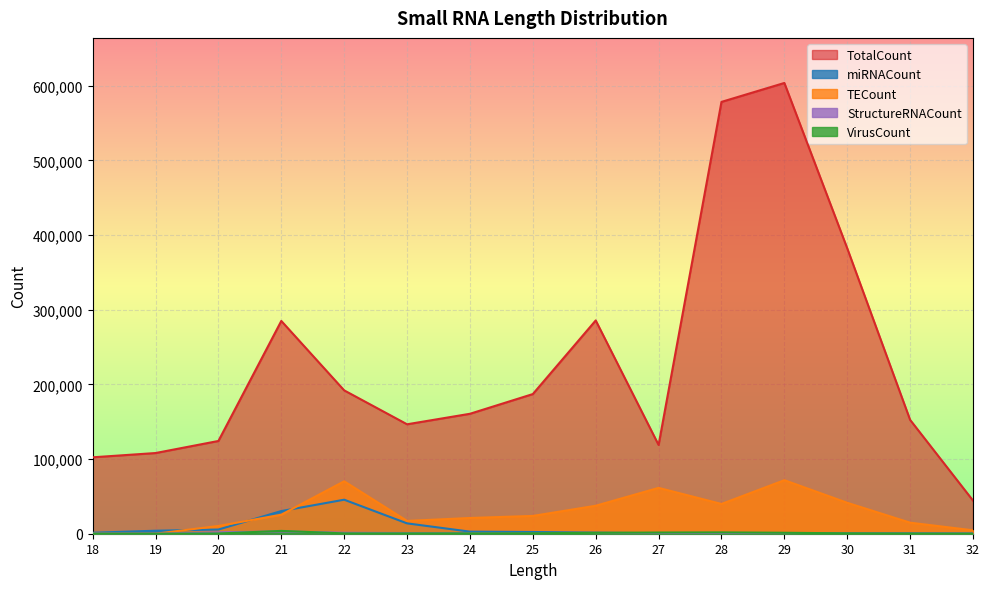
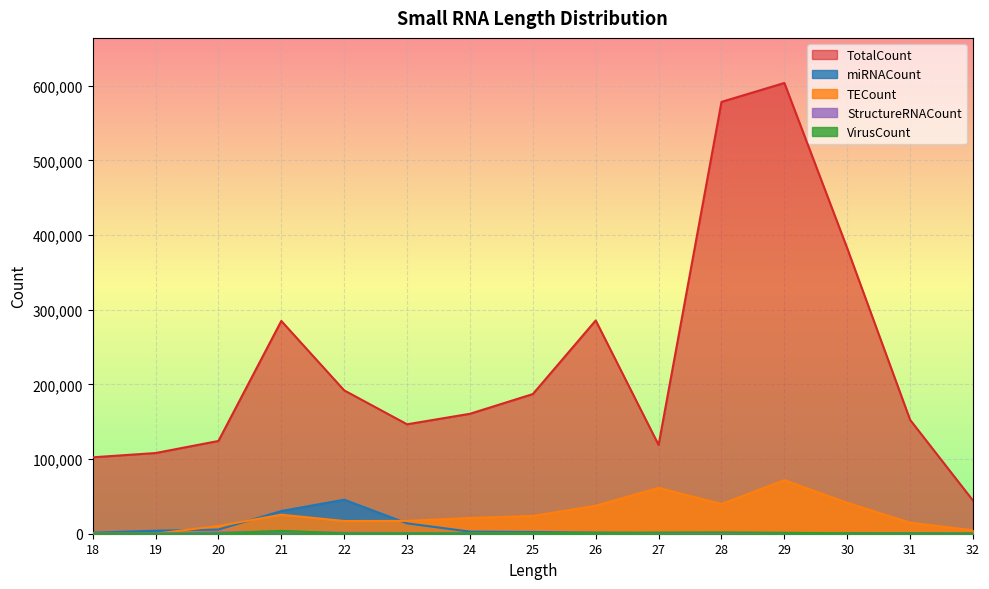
  {
    "TotalCount": {
      "18": "100,000",
      "19": "110,000",
      "20": "120,000",
      "21": "280,000",
      "22": "190,000",
      "23": "150,000",
      "24": "160,000",
      "25": "190,000",
      "26": "290,000",
      "27": "120,000",
      "28": "580,000",
      "29": "600,000",
      "30": "380,000",
      "31": "150,000",
      "32": "40,000"
    },
    "miRNACount": {
      "19": "0",
      "20": "10,000",
      "21": "30,000",
      "22": "50,000"
    },
    "TECount": {
      "20": "10,000",
      "21": "30,000",
-     "22": "70,000",
+     "22": "20,000",
      "24": "20,000",
      "25": "20,000",
      "26": "40,000",
      "27": "60,000",
      "28": "40,000",
      "29": "70,000",
      "30": "40,000",
      "31": "10,000",
      "32": "0"
    }
  }
